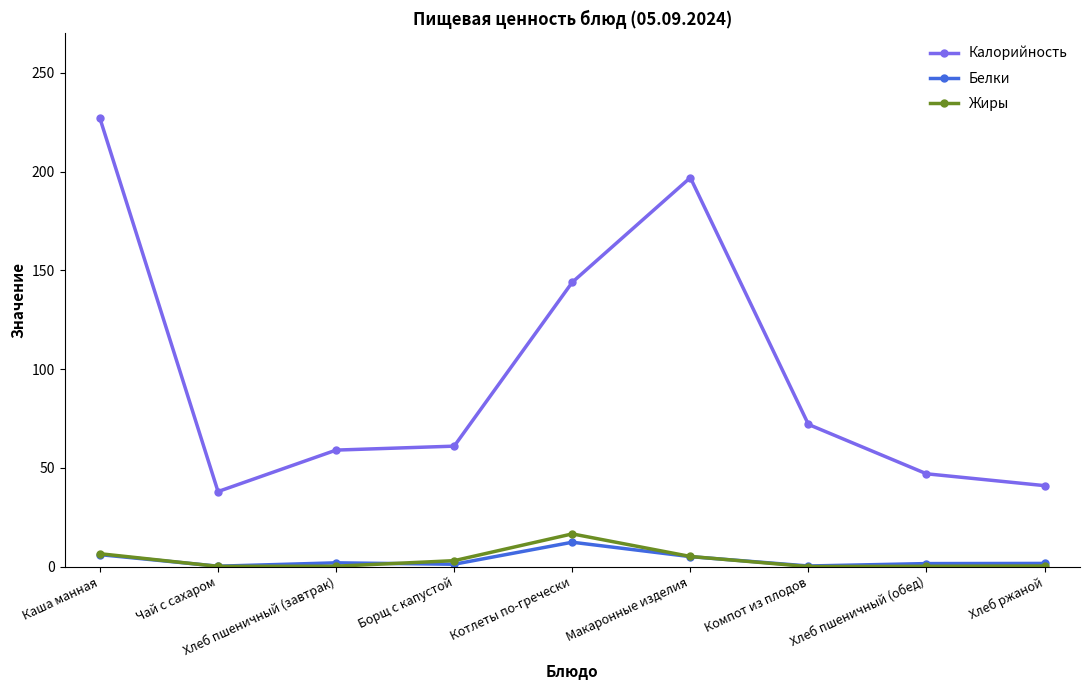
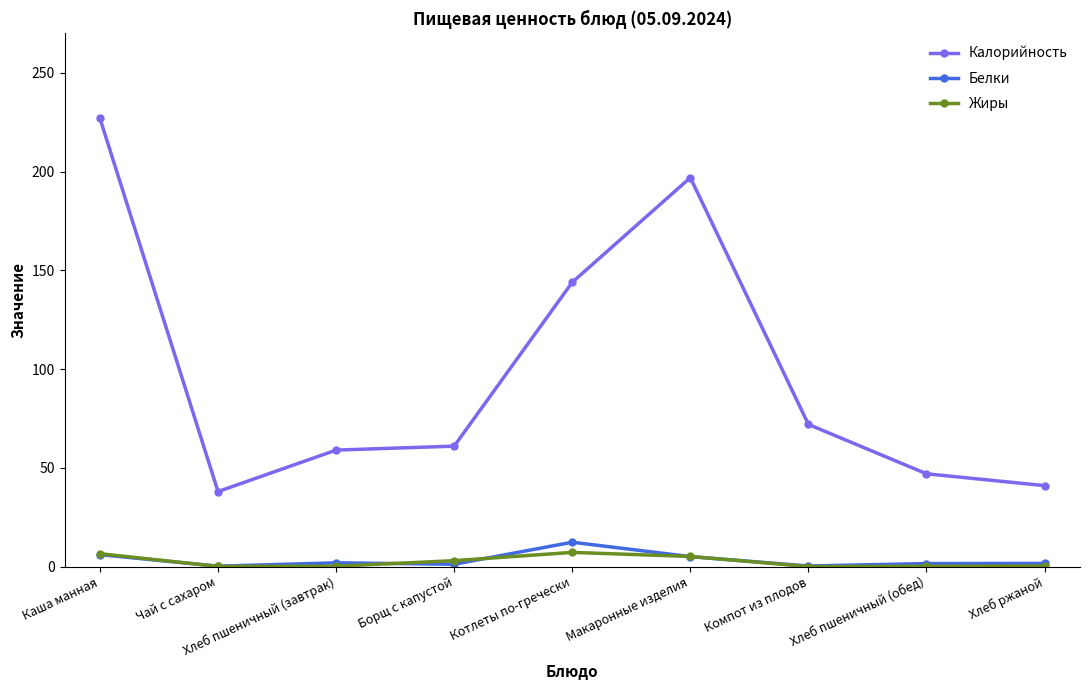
  {
    "Жиры": {
      "Хлеб пшеничный (завтрак)": 0,
      "Борщ с капустой": 3,
-     "Котлеты по-гречески": 17,
+     "Котлеты по-гречески": 7,
      "Хлеб пшеничный (обед)": 0,
      "Хлеб ржаной": 0
    }
  }
